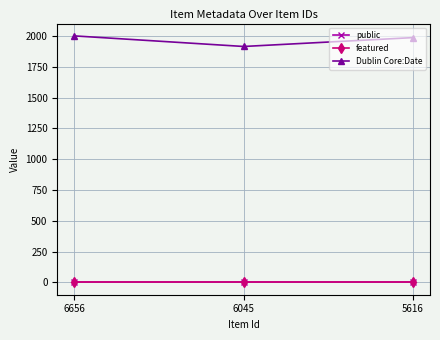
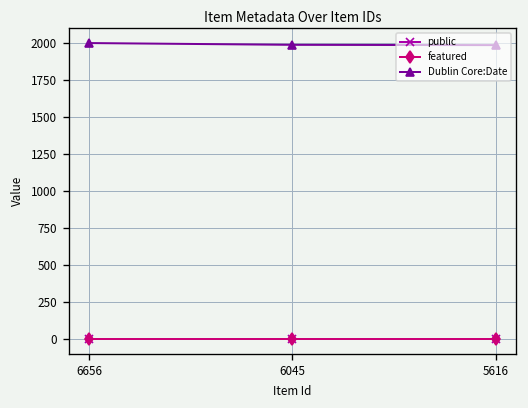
  {
    "featured": {
      "6656": 0,
      "6045": 0,
      "5616": 0
    },
    "Dublin Core:Date": {
      "6656": 2000,
-     "6045": 1920
+     "6045": 1990
    }
  }
